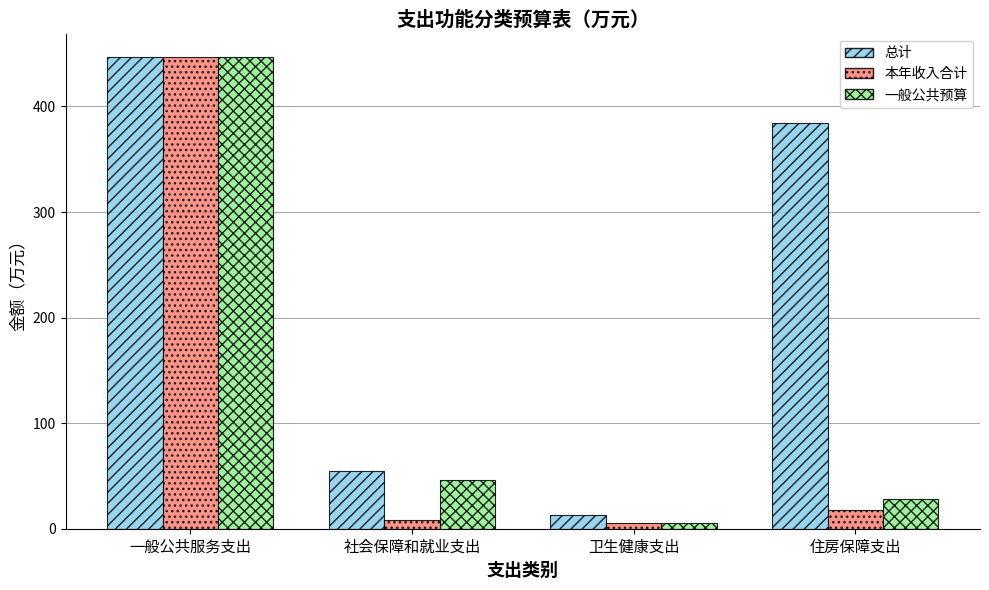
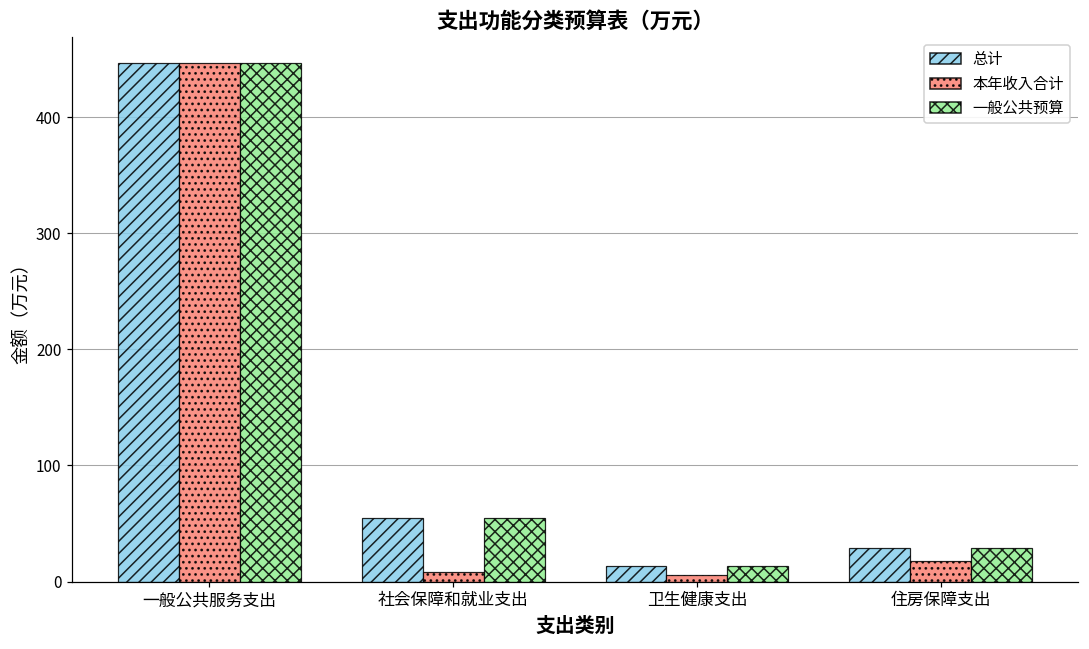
  {
    "总计": {
      "一般公共服务支出": 447,
      "社会保障和就业支出": 55,
      "卫生健康支出": 13,
-     "住房保障支出": 384
+     "住房保障支出": 29
    },
    "本年收入合计": {
      "一般公共服务支出": 447,
      "社会保障和就业支出": 9,
      "卫生健康支出": 5,
      "住房保障支出": 18
    },
    "一般公共预算": {
      "一般公共服务支出": 447,
-     "社会保障和就业支出": 46,
-     "卫生健康支出": 5,
+     "社会保障和就业支出": 55,
+     "卫生健康支出": 13,
      "住房保障支出": 29
    }
  }
